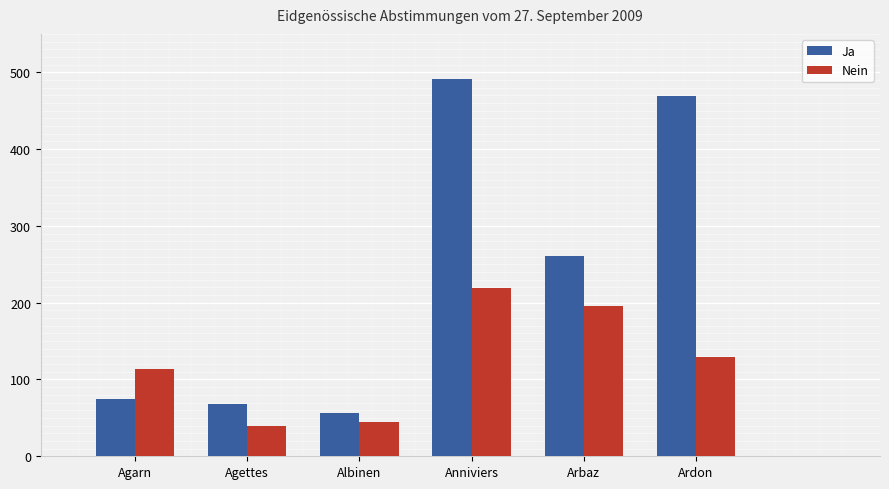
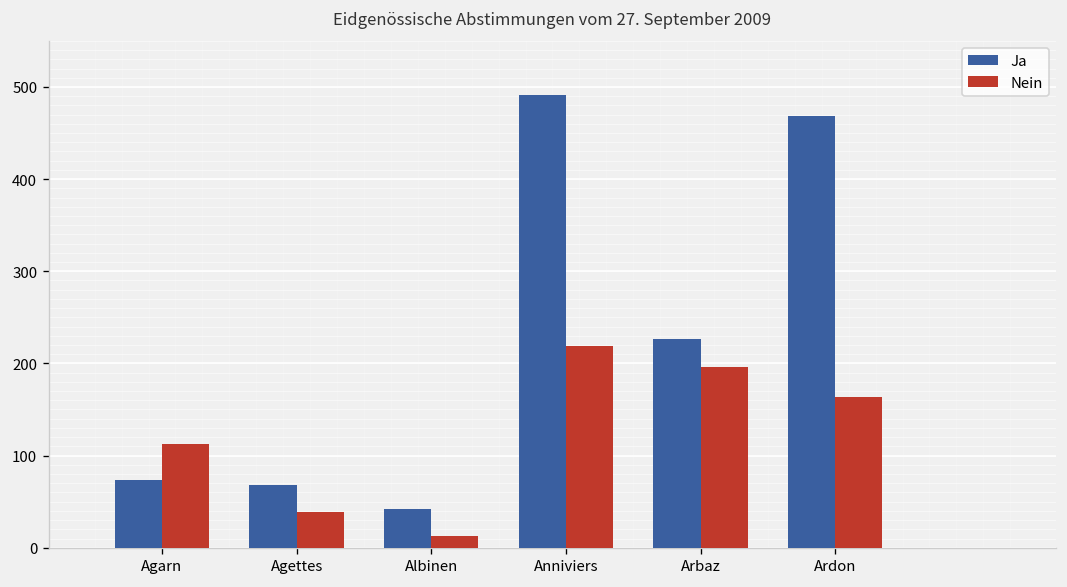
  {
    "Ja": {
      "Agarn": 70,
      "Agettes": 70,
-     "Albinen": 60,
+     "Albinen": 40,
      "Anniviers": 490,
-     "Arbaz": 260,
+     "Arbaz": 230,
      "Ardon": 470
    },
    "Nein": {
      "Agarn": 110,
      "Agettes": 40,
-     "Albinen": 50,
+     "Albinen": 10,
      "Anniviers": 220,
      "Arbaz": 200,
-     "Ardon": 130
+     "Ardon": 160
    }
  }
